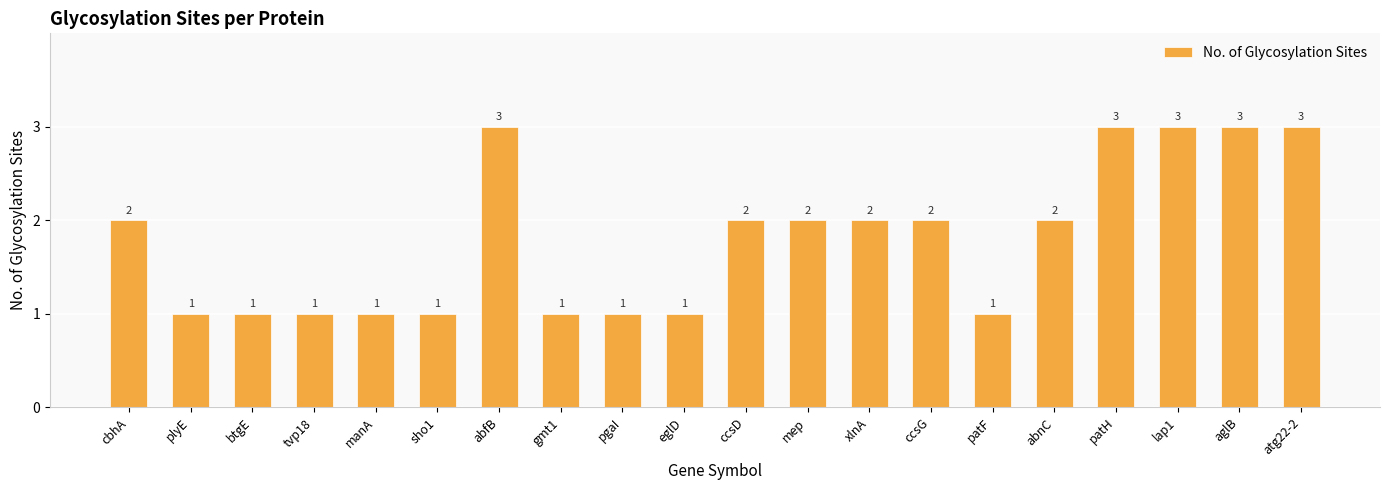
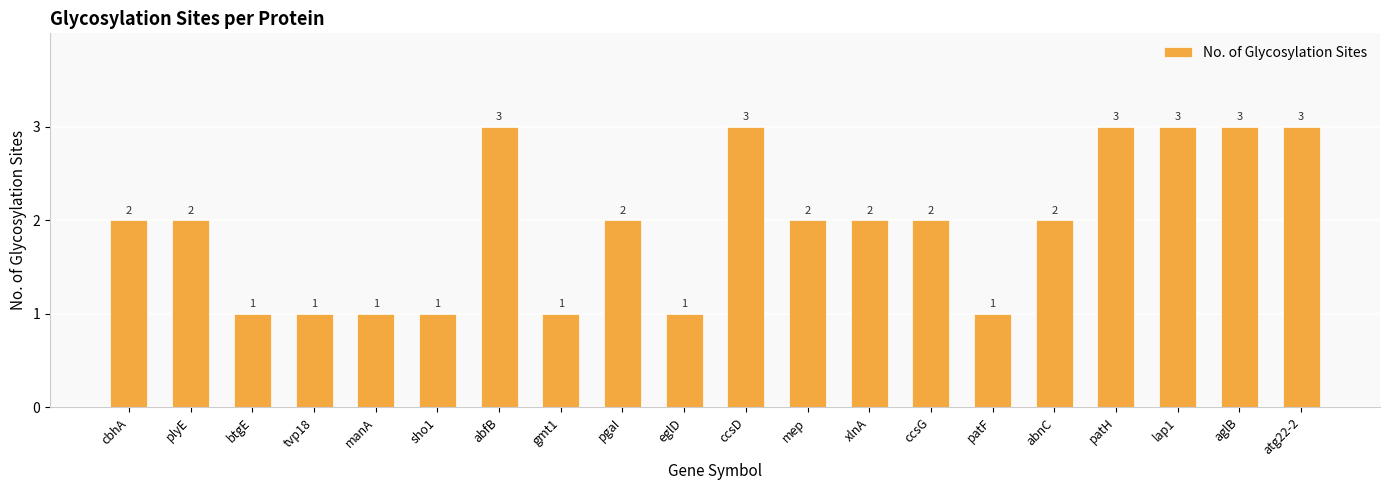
  {
    "cbhA": 2,
-   "plyE": 1,
+   "plyE": 2,
    "btgE": 1,
    "tvp18": 1,
    "manA": 1,
    "sho1": 1,
    "abfB": 3,
    "gmt1": 1,
-   "pgaI": 1,
+   "pgaI": 2,
    "eglD": 1,
-   "ccsD": 2,
+   "ccsD": 3,
    "mep": 2,
    "xlnA": 2,
    "ccsG": 2,
    "patF": 1,
    "abnC": 2,
    "patH": 3,
    "lap1": 3,
    "aglB": 3,
    "atg22-2": 3
  }
